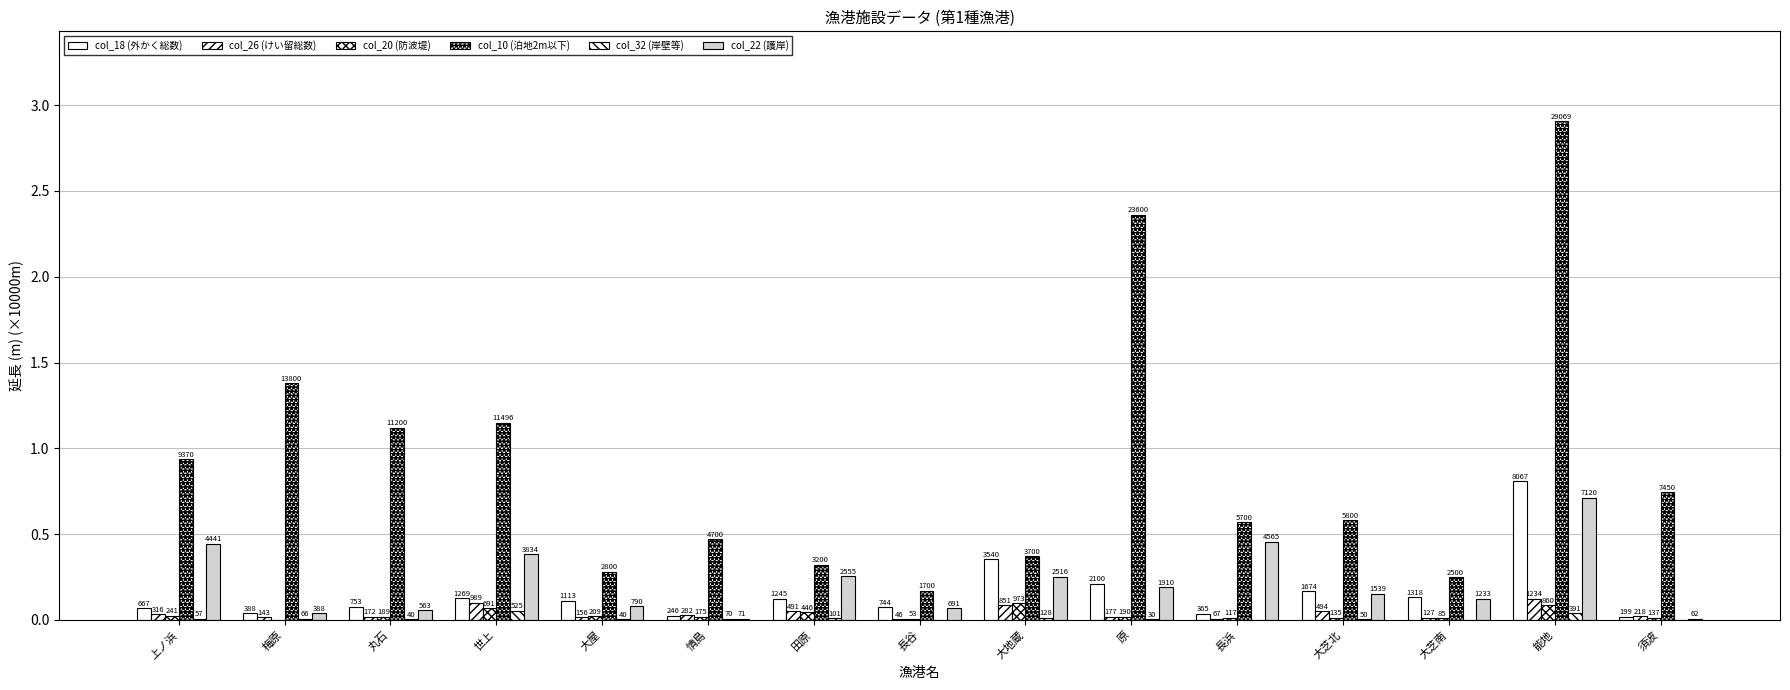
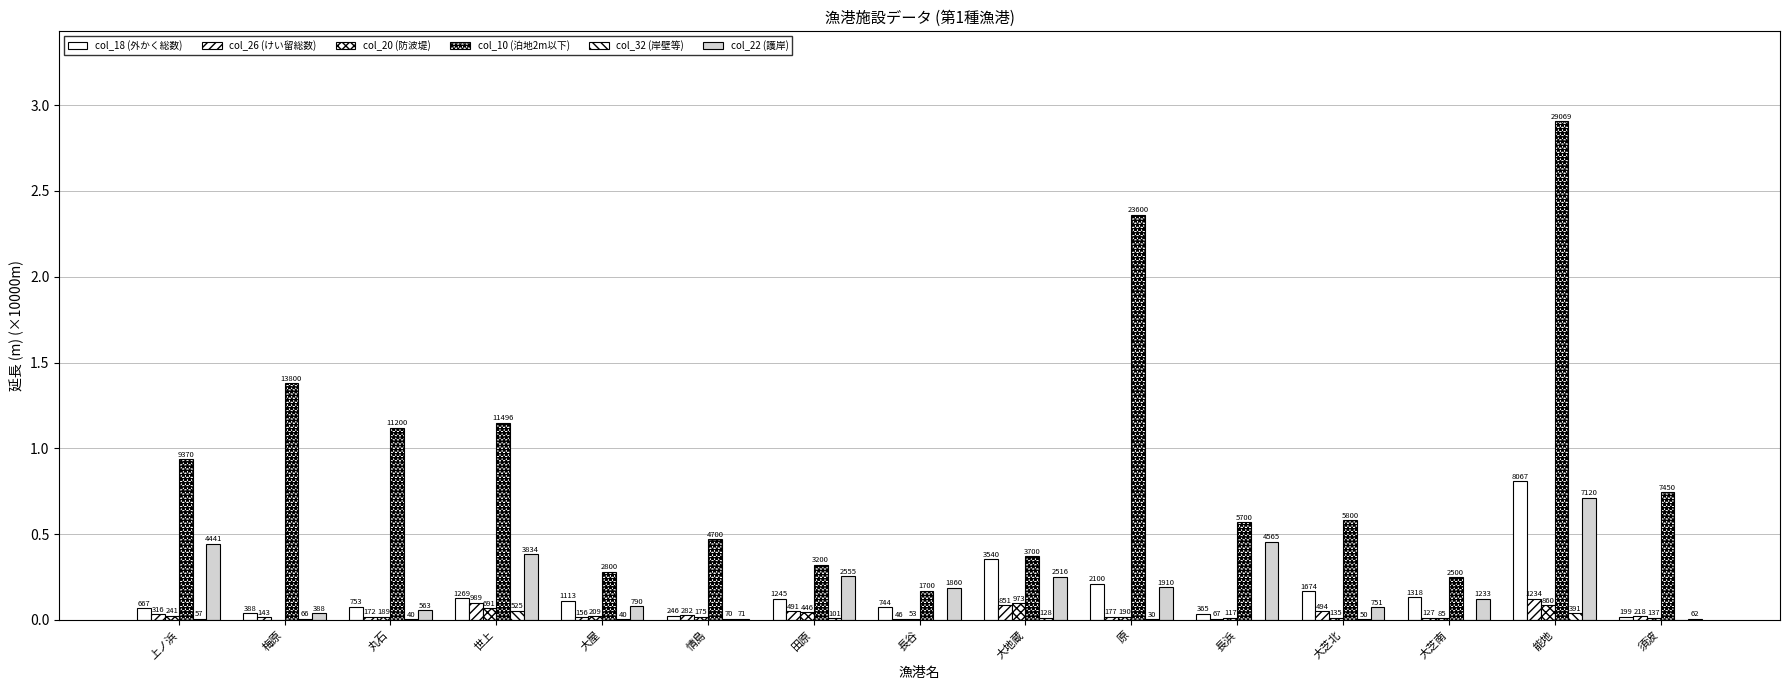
  {
    "col_22 (護岸)": {
-     "長谷": 691,
-     "大芝北": 1539
+     "長谷": 1860,
+     "大芝北": 751
    }
  }
